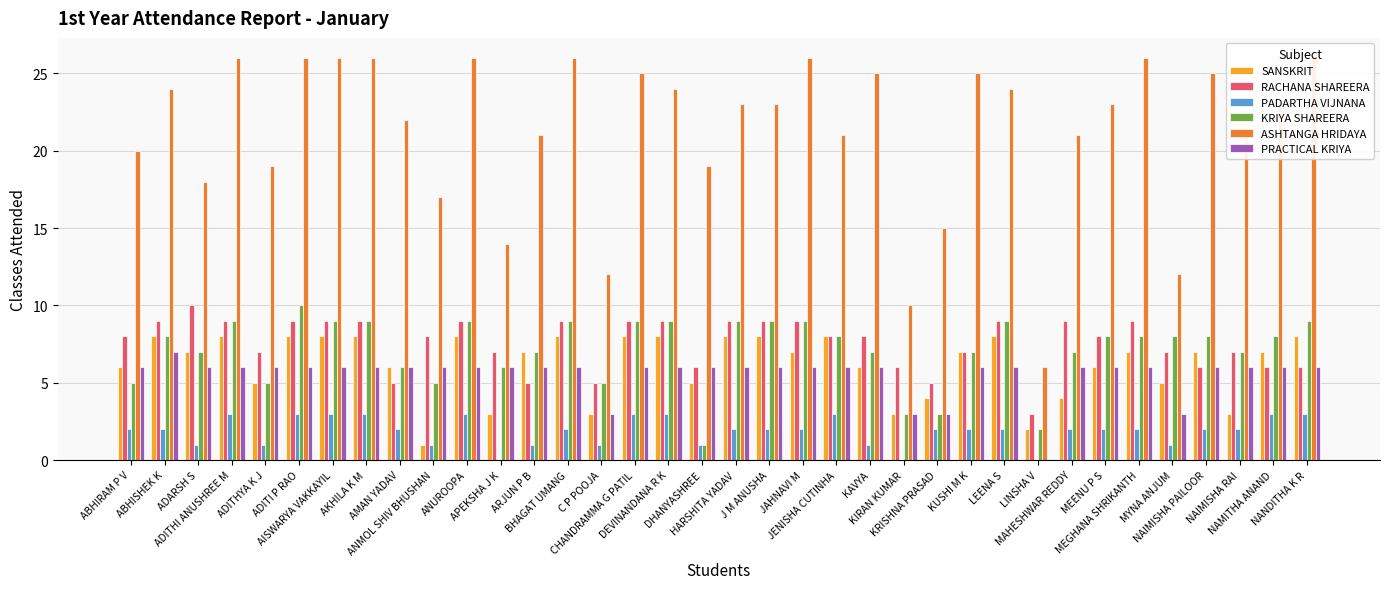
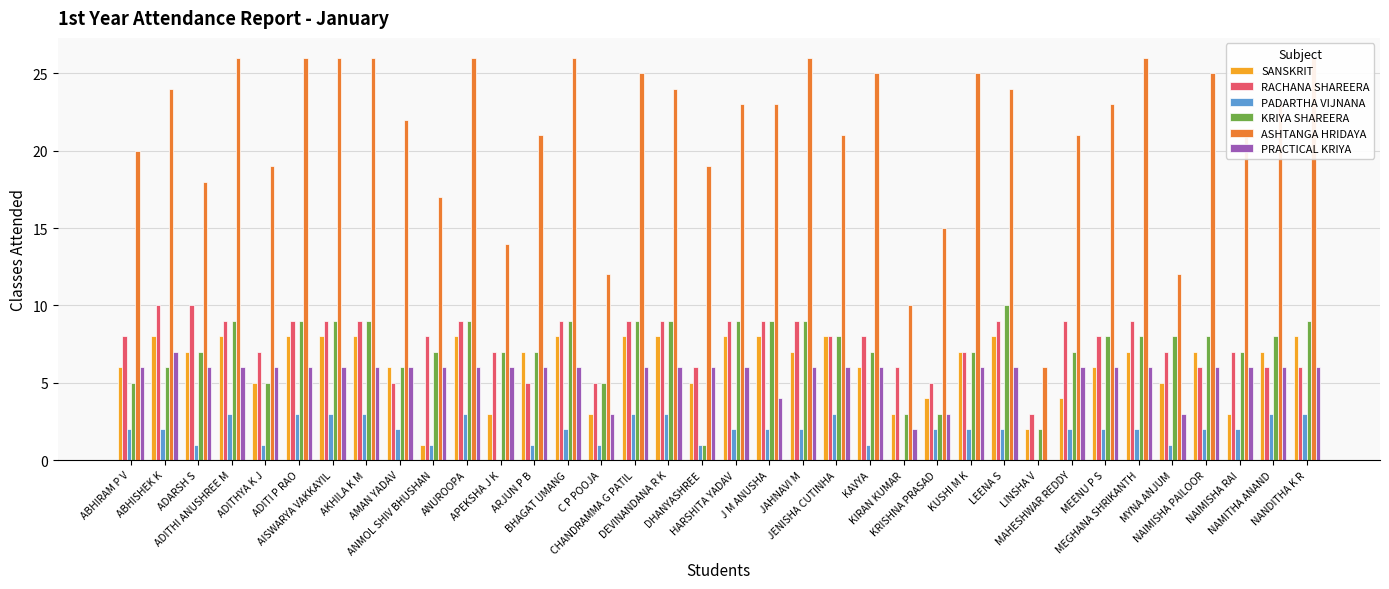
  {
    "RACHANA SHAREERA": {
      "ABHIRAM P V": 8,
-     "ABHISHEK K": 9,
+     "ABHISHEK K": 10,
      "ADARSH S": 10,
      "ADITHI ANUSHREE M": 9,
      "ADITHYA K J": 7,
      "ADITI P RAO": 9,
      "AISWARYA VAKKAYIL": 9,
      "AKHILA K M": 9,
      "AMAN YADAV": 5,
      "ANMOL SHIV BHUSHAN": 8,
      "ANUROOPA": 9,
      "APEKSHA J K": 7,
      "ARJUN P B": 5,
      "BHAGAT UMANG": 9,
      "C P POOJA": 5,
      "CHANDRAMMA G PATIL": 9,
      "DEVINANDANA R K": 9,
      "DHANYASHREE": 6,
      "HARSHITA YADAV": 9,
      "J M ANUSHA": 9,
      "JAHNAVI M": 9,
      "JENISHA CUTINHA": 8,
      "KAVYA": 8,
      "KIRAN KUMAR": 6,
      "KRISHNA PRASAD": 5,
      "KUSHI M K": 7,
      "LEENA S": 9,
      "LINSHA V": 3,
      "MAHESHWAR REDDY": 9,
      "MEENU P S": 8,
      "MEGHANA SHRIKANTH": 9,
      "MYNA ANJUM": 7,
      "NAIMISHA PAILOOR": 6,
      "NAIMISHA RAI": 7,
      "NAMITHA ANAND": 6,
      "NANDITHA K R": 6
    },
    "PADARTHA VIJNANA": {
      "ABHIRAM P V": 2,
      "ABHISHEK K": 2,
      "ADARSH S": 1,
      "ADITHI ANUSHREE M": 3,
      "ADITHYA K J": 1,
      "ADITI P RAO": 3,
      "AISWARYA VAKKAYIL": 3,
      "AKHILA K M": 3,
      "AMAN YADAV": 2,
      "ANMOL SHIV BHUSHAN": 1,
      "ANUROOPA": 3,
      "APEKSHA J K": 0,
      "ARJUN P B": 1,
      "BHAGAT UMANG": 2,
      "C P POOJA": 1,
      "CHANDRAMMA G PATIL": 3,
      "DEVINANDANA R K": 3,
      "DHANYASHREE": 1,
      "HARSHITA YADAV": 2,
      "J M ANUSHA": 2,
      "JAHNAVI M": 2,
      "JENISHA CUTINHA": 3,
      "KAVYA": 1,
      "KIRAN KUMAR": 0,
      "KRISHNA PRASAD": 2,
      "KUSHI M K": 2,
      "LEENA S": 2,
      "LINSHA V": 0,
      "MAHESHWAR REDDY": 2,
      "MEENU P S": 2,
      "MEGHANA SHRIKANTH": 2,
      "MYNA ANJUM": 1,
      "NAIMISHA PAILOOR": 2,
      "NAIMISHA RAI": 2,
      "NAMITHA ANAND": 3,
      "NANDITHA K R": 3
    },
    "KRIYA SHAREERA": {
      "ABHIRAM P V": 5,
-     "ABHISHEK K": 8,
+     "ABHISHEK K": 6,
      "ADARSH S": 7,
      "ADITHI ANUSHREE M": 9,
      "ADITHYA K J": 5,
-     "ADITI P RAO": 10,
+     "ADITI P RAO": 9,
      "AISWARYA VAKKAYIL": 9,
      "AKHILA K M": 9,
      "AMAN YADAV": 6,
-     "ANMOL SHIV BHUSHAN": 5,
+     "ANMOL SHIV BHUSHAN": 7,
      "ANUROOPA": 9,
-     "APEKSHA J K": 6,
+     "APEKSHA J K": 7,
      "ARJUN P B": 7,
      "BHAGAT UMANG": 9,
      "C P POOJA": 5,
      "CHANDRAMMA G PATIL": 9,
      "DEVINANDANA R K": 9,
      "DHANYASHREE": 1,
      "HARSHITA YADAV": 9,
      "J M ANUSHA": 9,
      "JAHNAVI M": 9,
      "JENISHA CUTINHA": 8,
      "KAVYA": 7,
      "KIRAN KUMAR": 3,
      "KRISHNA PRASAD": 3,
      "KUSHI M K": 7,
-     "LEENA S": 9,
+     "LEENA S": 10,
      "LINSHA V": 2,
      "MAHESHWAR REDDY": 7,
      "MEENU P S": 8,
      "MEGHANA SHRIKANTH": 8,
      "MYNA ANJUM": 8,
      "NAIMISHA PAILOOR": 8,
      "NAIMISHA RAI": 7,
      "NAMITHA ANAND": 8,
      "NANDITHA K R": 9
    },
    "PRACTICAL KRIYA": {
      "ABHIRAM P V": 6,
      "ABHISHEK K": 7,
      "ADARSH S": 6,
      "ADITHI ANUSHREE M": 6,
      "ADITHYA K J": 6,
      "ADITI P RAO": 6,
      "AISWARYA VAKKAYIL": 6,
      "AKHILA K M": 6,
      "AMAN YADAV": 6,
      "ANMOL SHIV BHUSHAN": 6,
      "ANUROOPA": 6,
      "APEKSHA J K": 6,
      "ARJUN P B": 6,
      "BHAGAT UMANG": 6,
      "C P POOJA": 3,
      "CHANDRAMMA G PATIL": 6,
      "DEVINANDANA R K": 6,
      "DHANYASHREE": 6,
      "HARSHITA YADAV": 6,
-     "J M ANUSHA": 6,
+     "J M ANUSHA": 4,
      "JAHNAVI M": 6,
      "JENISHA CUTINHA": 6,
      "KAVYA": 6,
-     "KIRAN KUMAR": 3,
+     "KIRAN KUMAR": 2,
      "KRISHNA PRASAD": 3,
      "KUSHI M K": 6,
      "LEENA S": 6,
      "LINSHA V": 0,
      "MAHESHWAR REDDY": 6,
      "MEENU P S": 6,
      "MEGHANA SHRIKANTH": 6,
      "MYNA ANJUM": 3,
      "NAIMISHA PAILOOR": 6,
      "NAIMISHA RAI": 6,
      "NAMITHA ANAND": 6,
      "NANDITHA K R": 6
    }
  }
